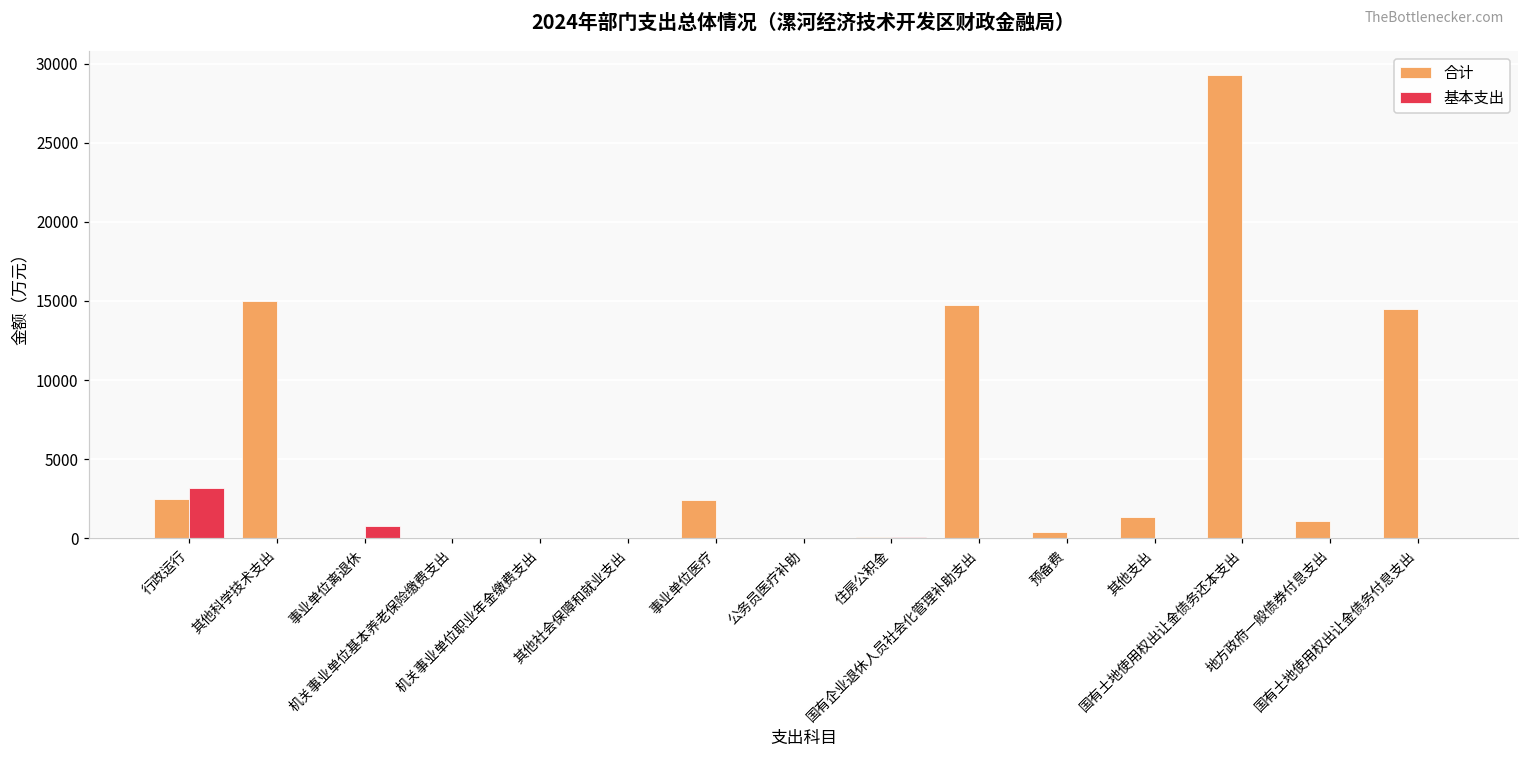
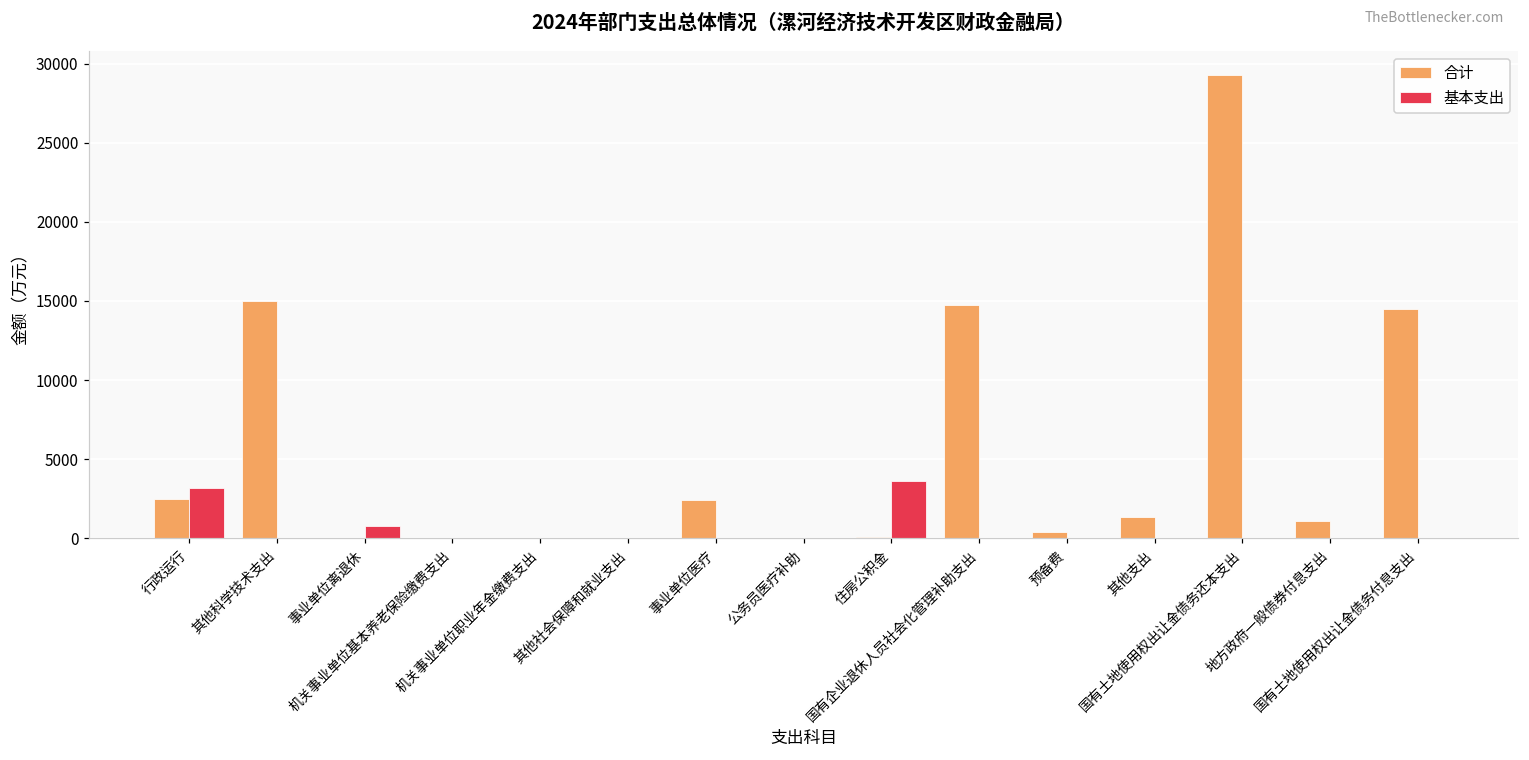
  {
    "合计": {
      "行政运行": 2400,
      "其他科学技术支出": 15000,
      "事业单位医疗": 2400,
      "国有企业退休人员社会化管理补助支出": 14700,
      "预备费": 400,
      "其他支出": 1300,
      "国有土地使用权出让金债务还本支出": 29300,
      "地方政府一般债券付息支出": 1100,
      "国有土地使用权出让金债务付息支出": 14500
    },
    "基本支出": {
      "行政运行": 3100,
      "其他科学技术支出": 0,
      "事业单位离退休": 800,
-     "住房公积金": 0,
+     "住房公积金": 3600,
      "国有企业退休人员社会化管理补助支出": 0,
      "预备费": 0,
      "其他支出": 0,
      "国有土地使用权出让金债务还本支出": 0,
      "地方政府一般债券付息支出": 0,
      "国有土地使用权出让金债务付息支出": 0
    }
  }
